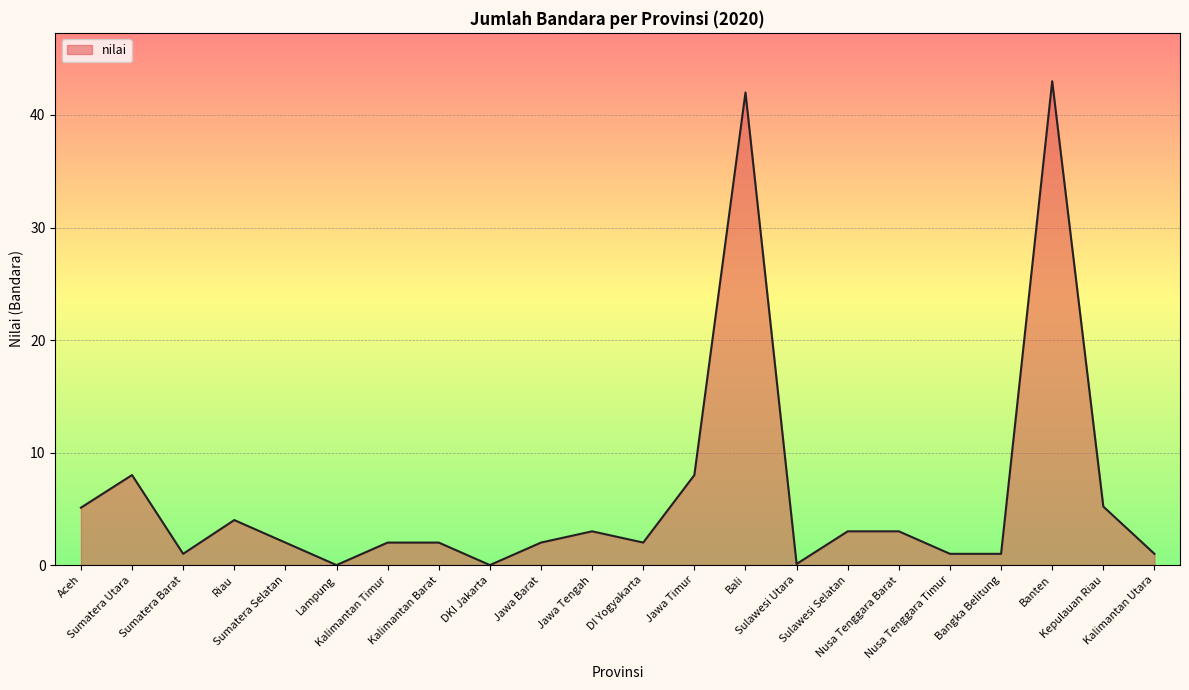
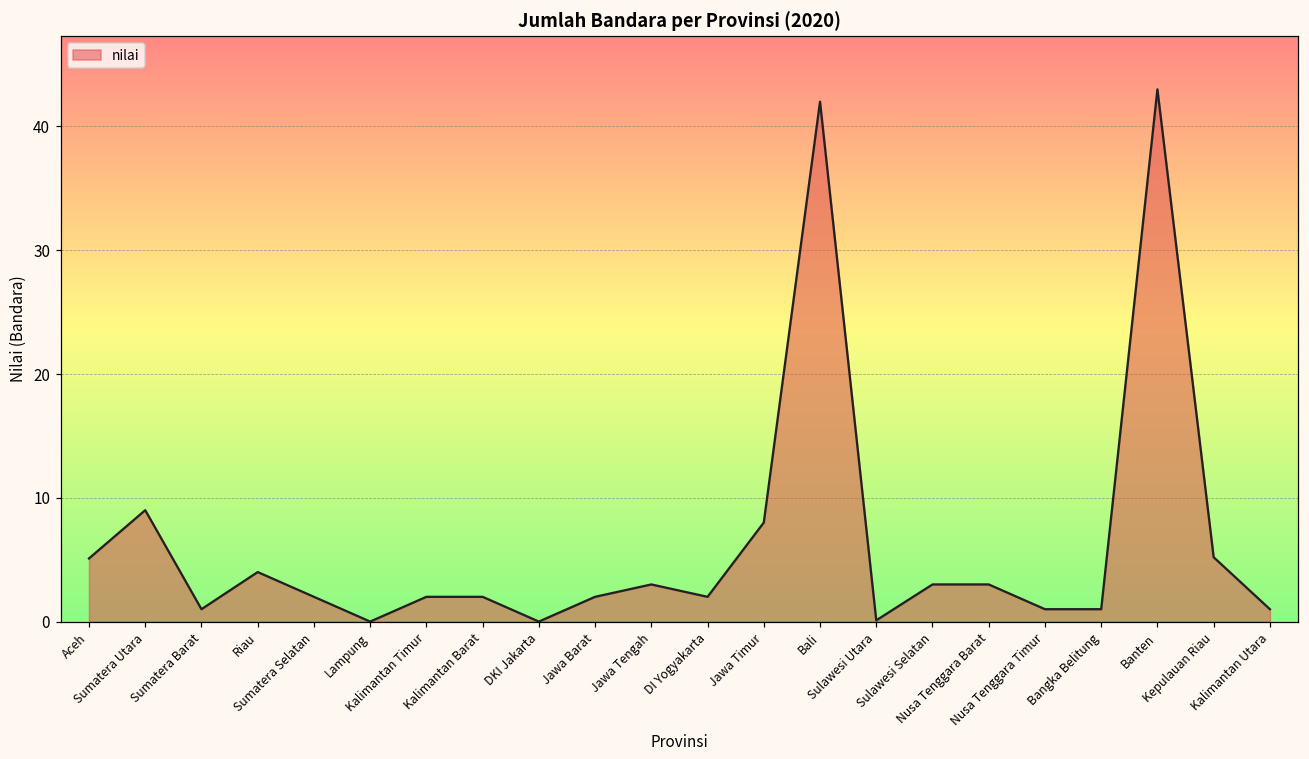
  {
    "Aceh": 5,
-   "Sumatera Utara": 8,
+   "Sumatera Utara": 9,
    "Sumatera Barat": 1,
    "Riau": 4,
    "Sumatera Selatan": 2,
    "Lampung": 0,
    "Kalimantan Timur": 2,
    "Kalimantan Barat": 2,
    "DKI Jakarta": 0,
    "Jawa Barat": 2,
    "Jawa Tengah": 3,
    "DI Yogyakarta": 2,
    "Jawa Timur": 8,
    "Bali": 42,
    "Sulawesi Utara": 0,
    "Sulawesi Selatan": 3,
    "Nusa Tenggara Barat": 3,
    "Nusa Tenggara Timur": 1,
    "Bangka Belitung": 1,
    "Banten": 43,
    "Kepulauan Riau": 5,
    "Kalimantan Utara": 1
  }
